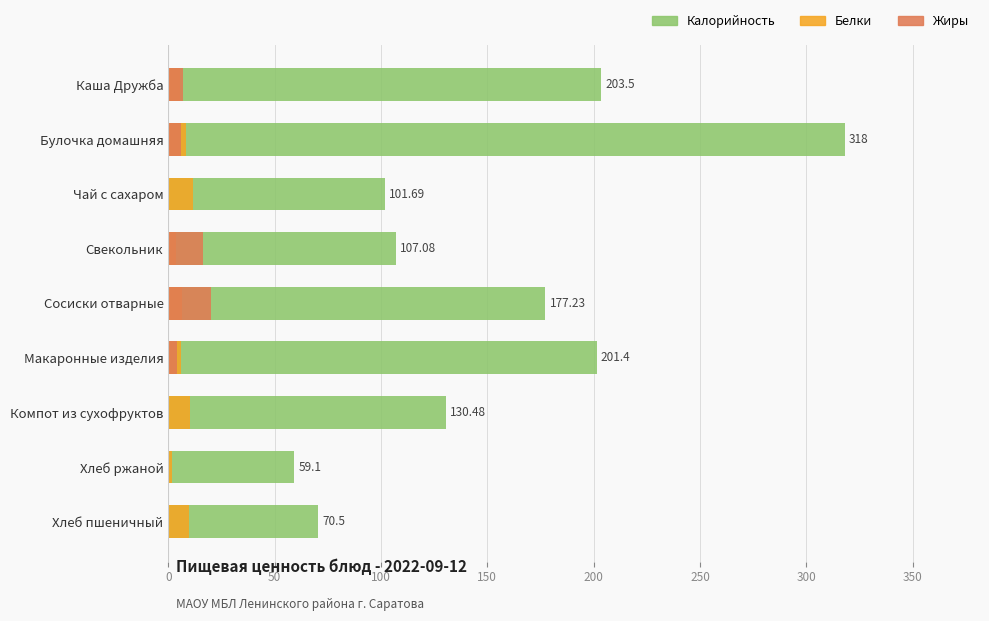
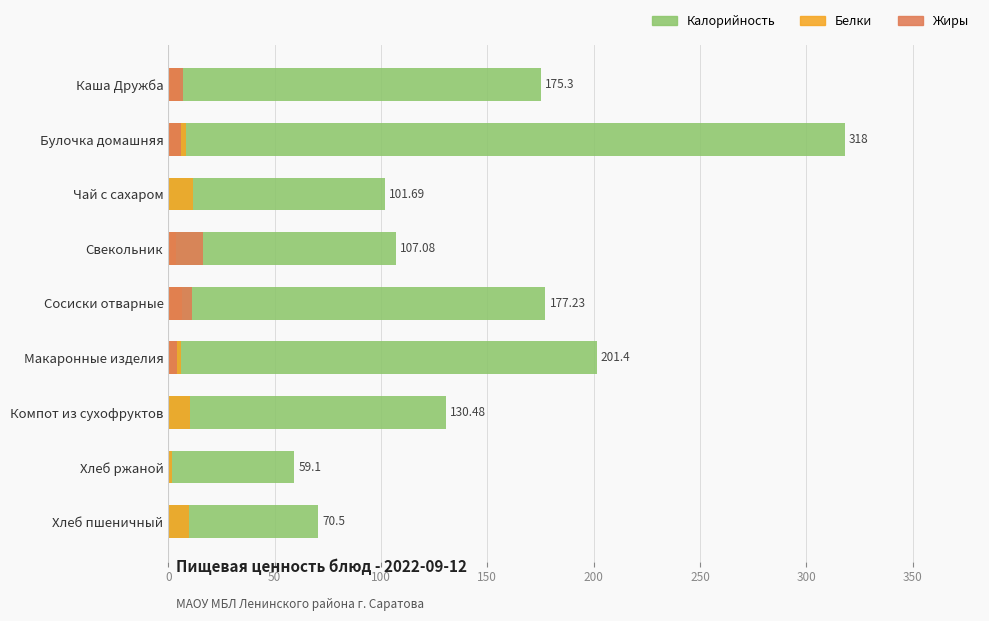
  {
    "Калорийность": {
-     "Каша Дружба": 203.5,
+     "Каша Дружба": 175.3,
      "Булочка домашняя": 318,
      "Чай с сахаром": 101.69,
      "Свекольник": 107.08,
      "Сосиски отварные": 177.23,
      "Макаронные изделия": 201.4,
      "Компот из сухофруктов": 130.48,
      "Хлеб ржаной": 59.1,
      "Хлеб пшеничный": 70.5
    },
    "Жиры": {
      "Чай с сахаром": 0,
-     "Сосиски отварные": 20,
+     "Сосиски отварные": 11,
      "Компот из сухофруктов": 0
    }
  }
